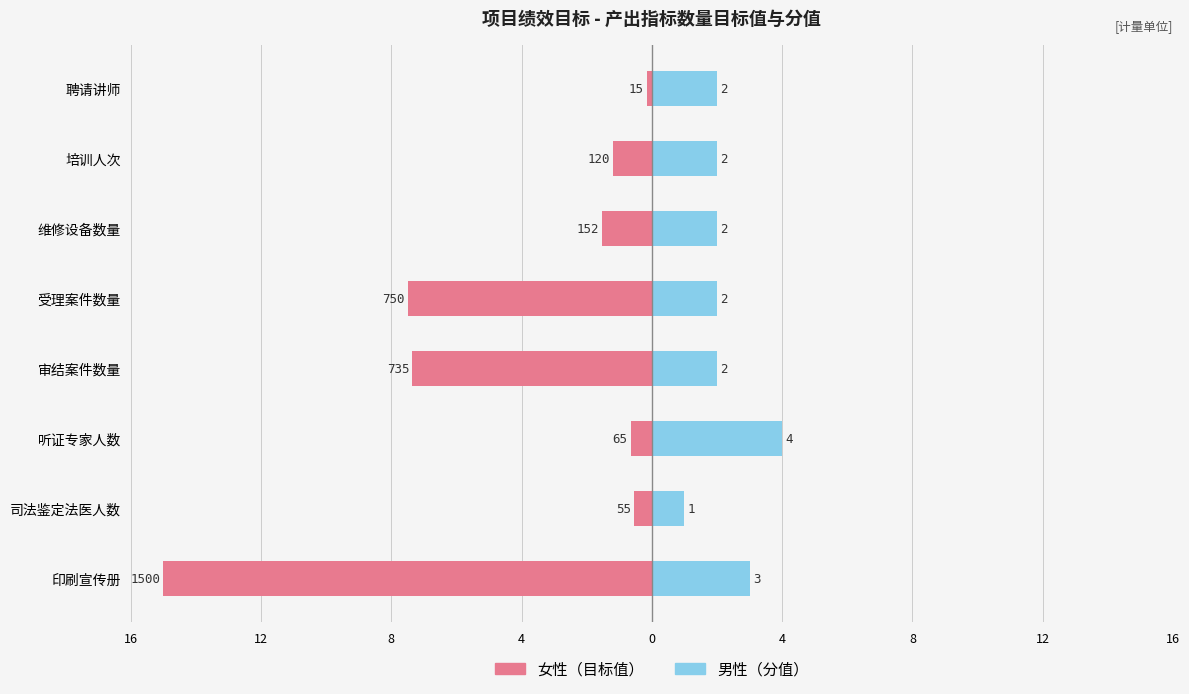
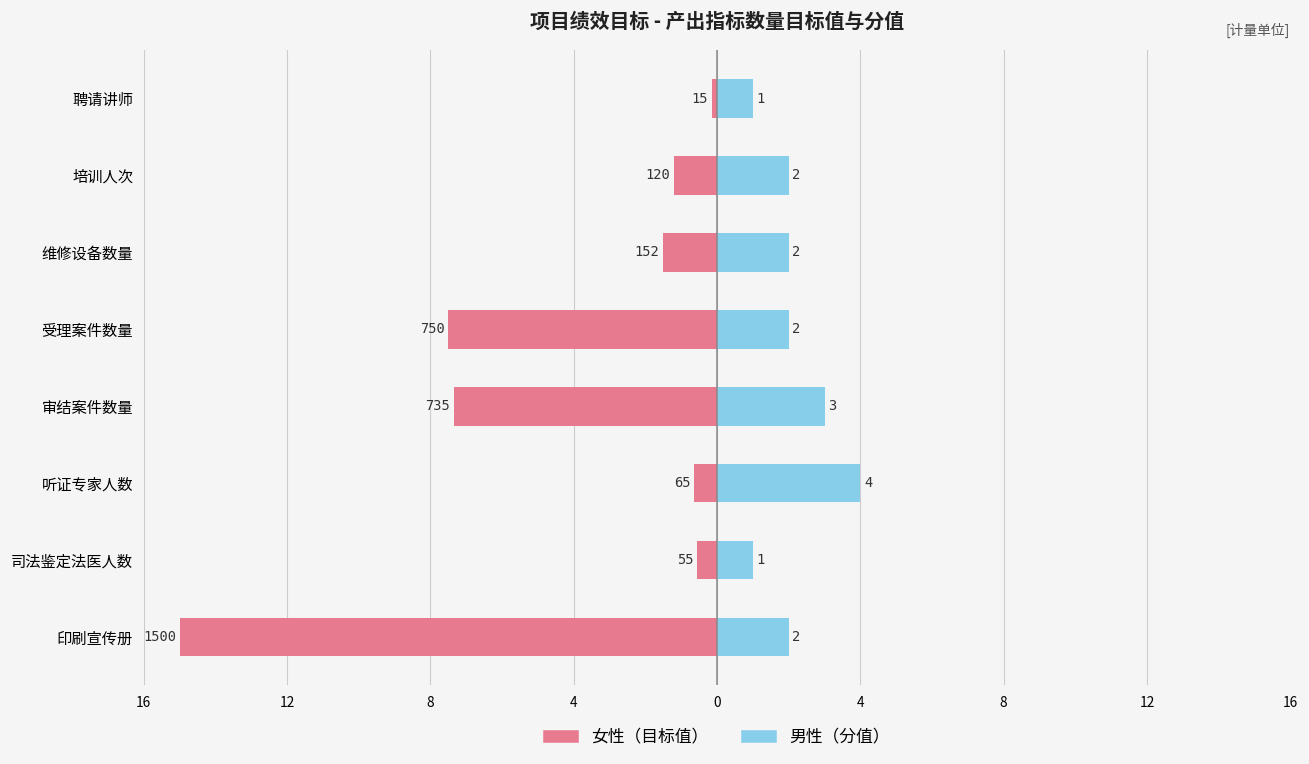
  {
    "男性（分值）": {
-     "聘请讲师": 2,
+     "聘请讲师": 1,
      "培训人次": 2,
      "维修设备数量": 2,
      "受理案件数量": 2,
-     "审结案件数量": 2,
+     "审结案件数量": 3,
      "听证专家人数": 4,
      "司法鉴定法医人数": 1,
-     "印刷宣传册": 3
+     "印刷宣传册": 2
    }
  }
